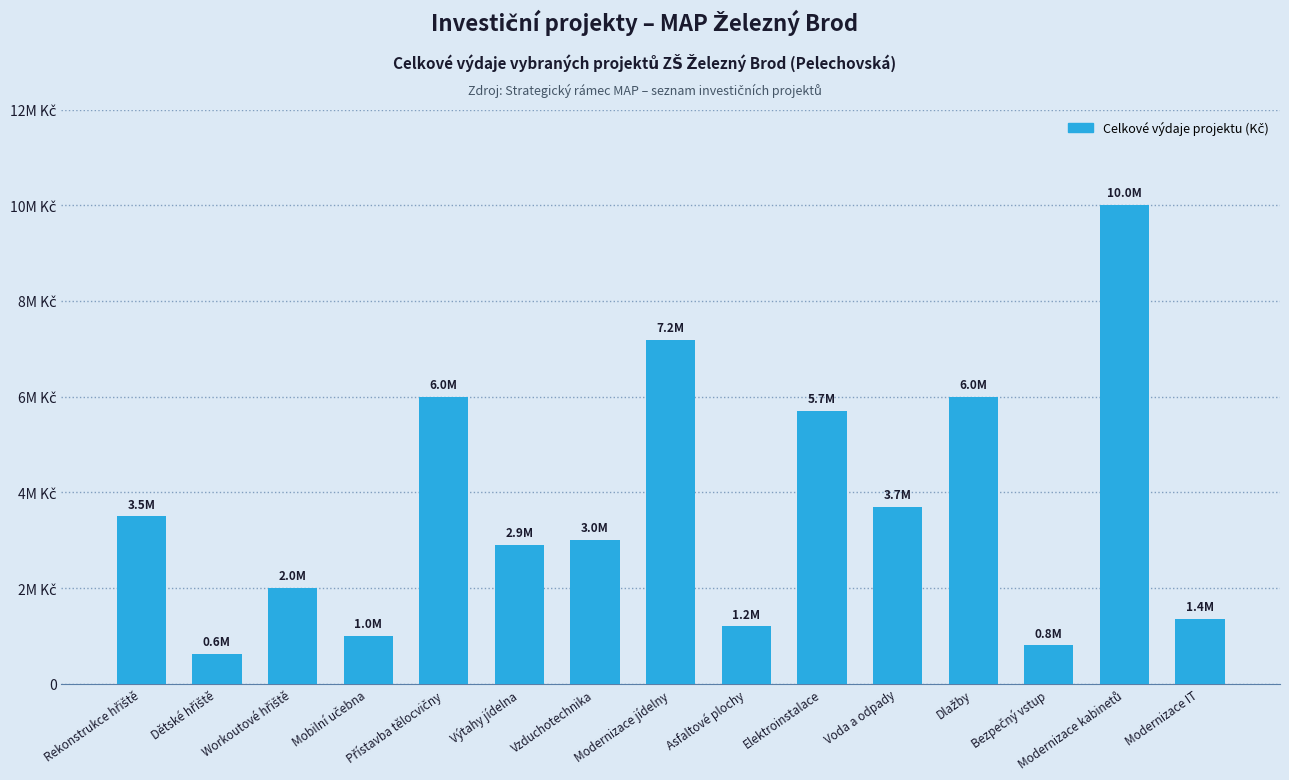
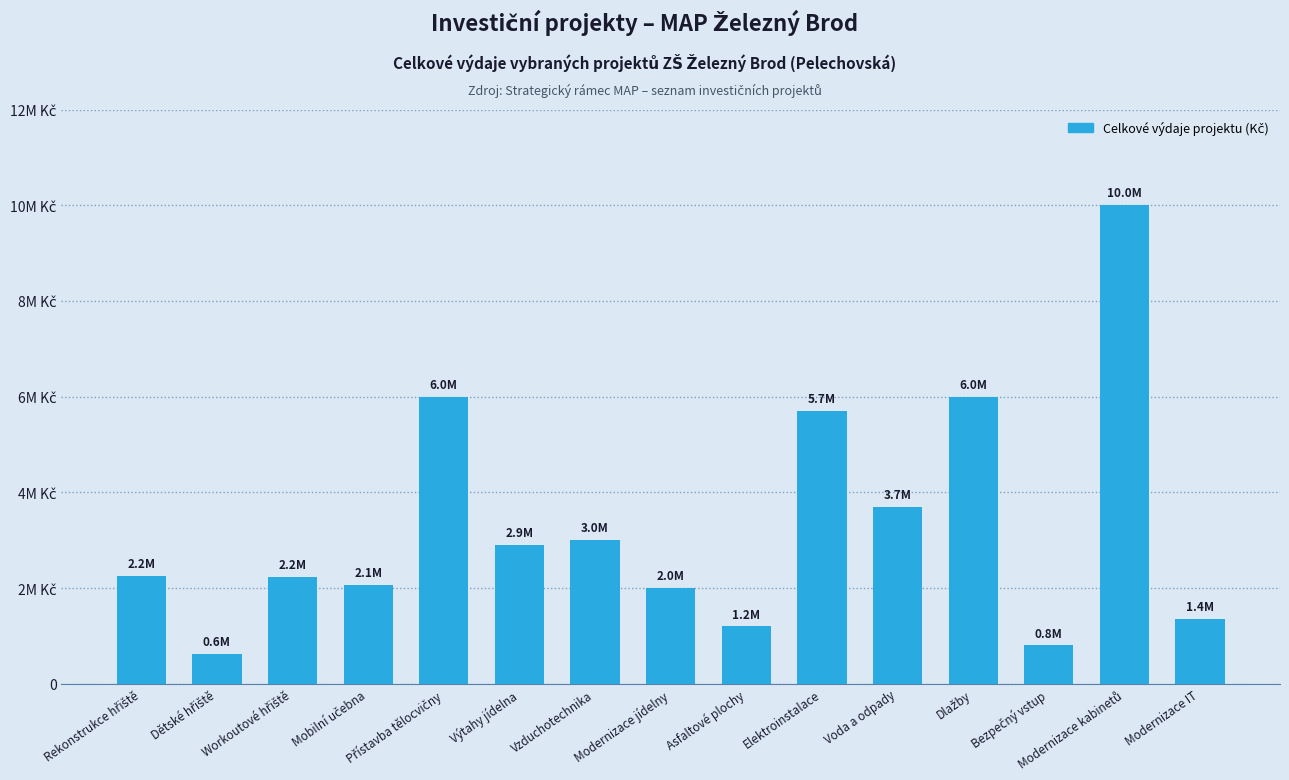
  {
-   "Rekonstrukce hřiště": "3.5M",
+   "Rekonstrukce hřiště": "2.2M",
    "Dětské hřiště": "0.6M",
-   "Workoutové hřiště": "2.0M",
-   "Mobilní učebna": "1.0M",
+   "Workoutové hřiště": "2.2M",
+   "Mobilní učebna": "2.1M",
    "Přístavba tělocvičny": "6.0M",
    "Výtahy jídelna": "2.9M",
    "Vzduchotechnika": "3.0M",
-   "Modernizace jídelny": "7.2M",
+   "Modernizace jídelny": "2.0M",
    "Asfaltové plochy": "1.2M",
    "Elektroinstalace": "5.7M",
    "Voda a odpady": "3.7M",
    "Dlažby": "6.0M",
    "Bezpečný vstup": "0.8M",
    "Modernizace kabinetů": "10.0M",
    "Modernizace IT": "1.4M"
  }
